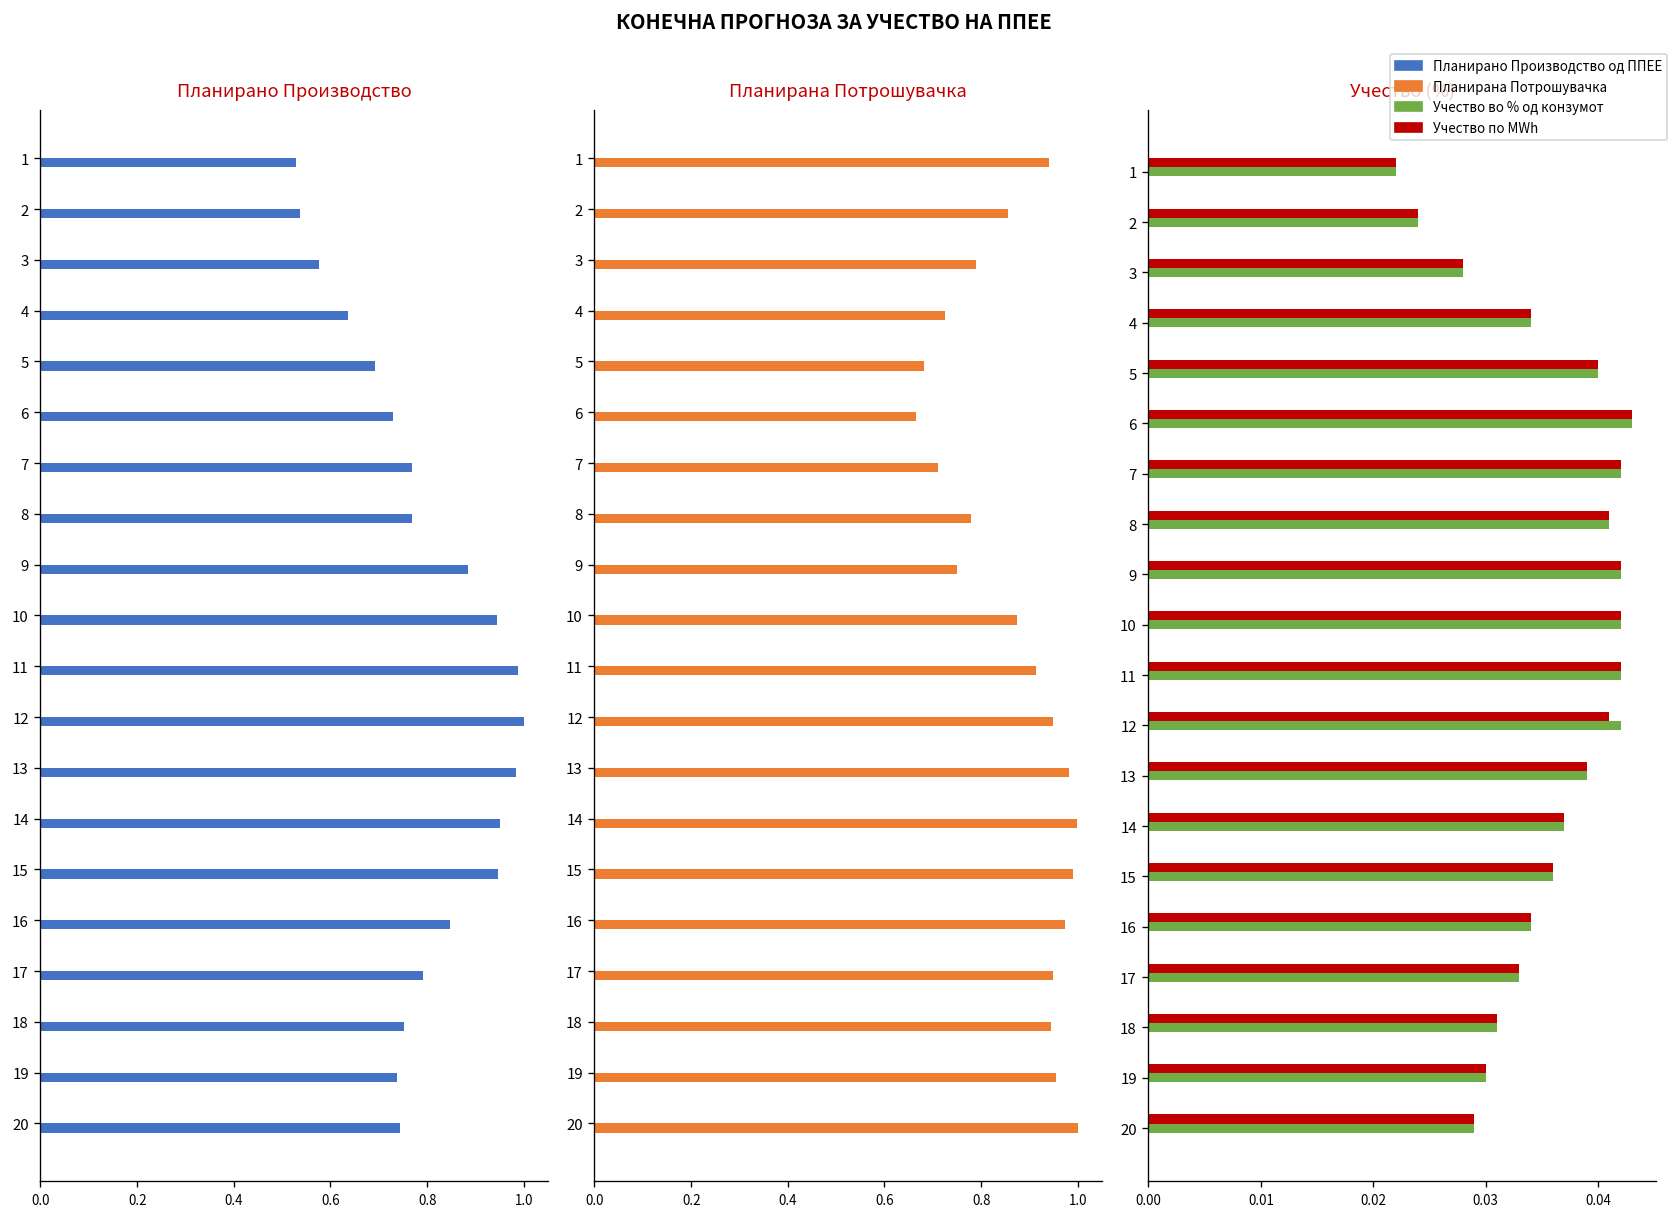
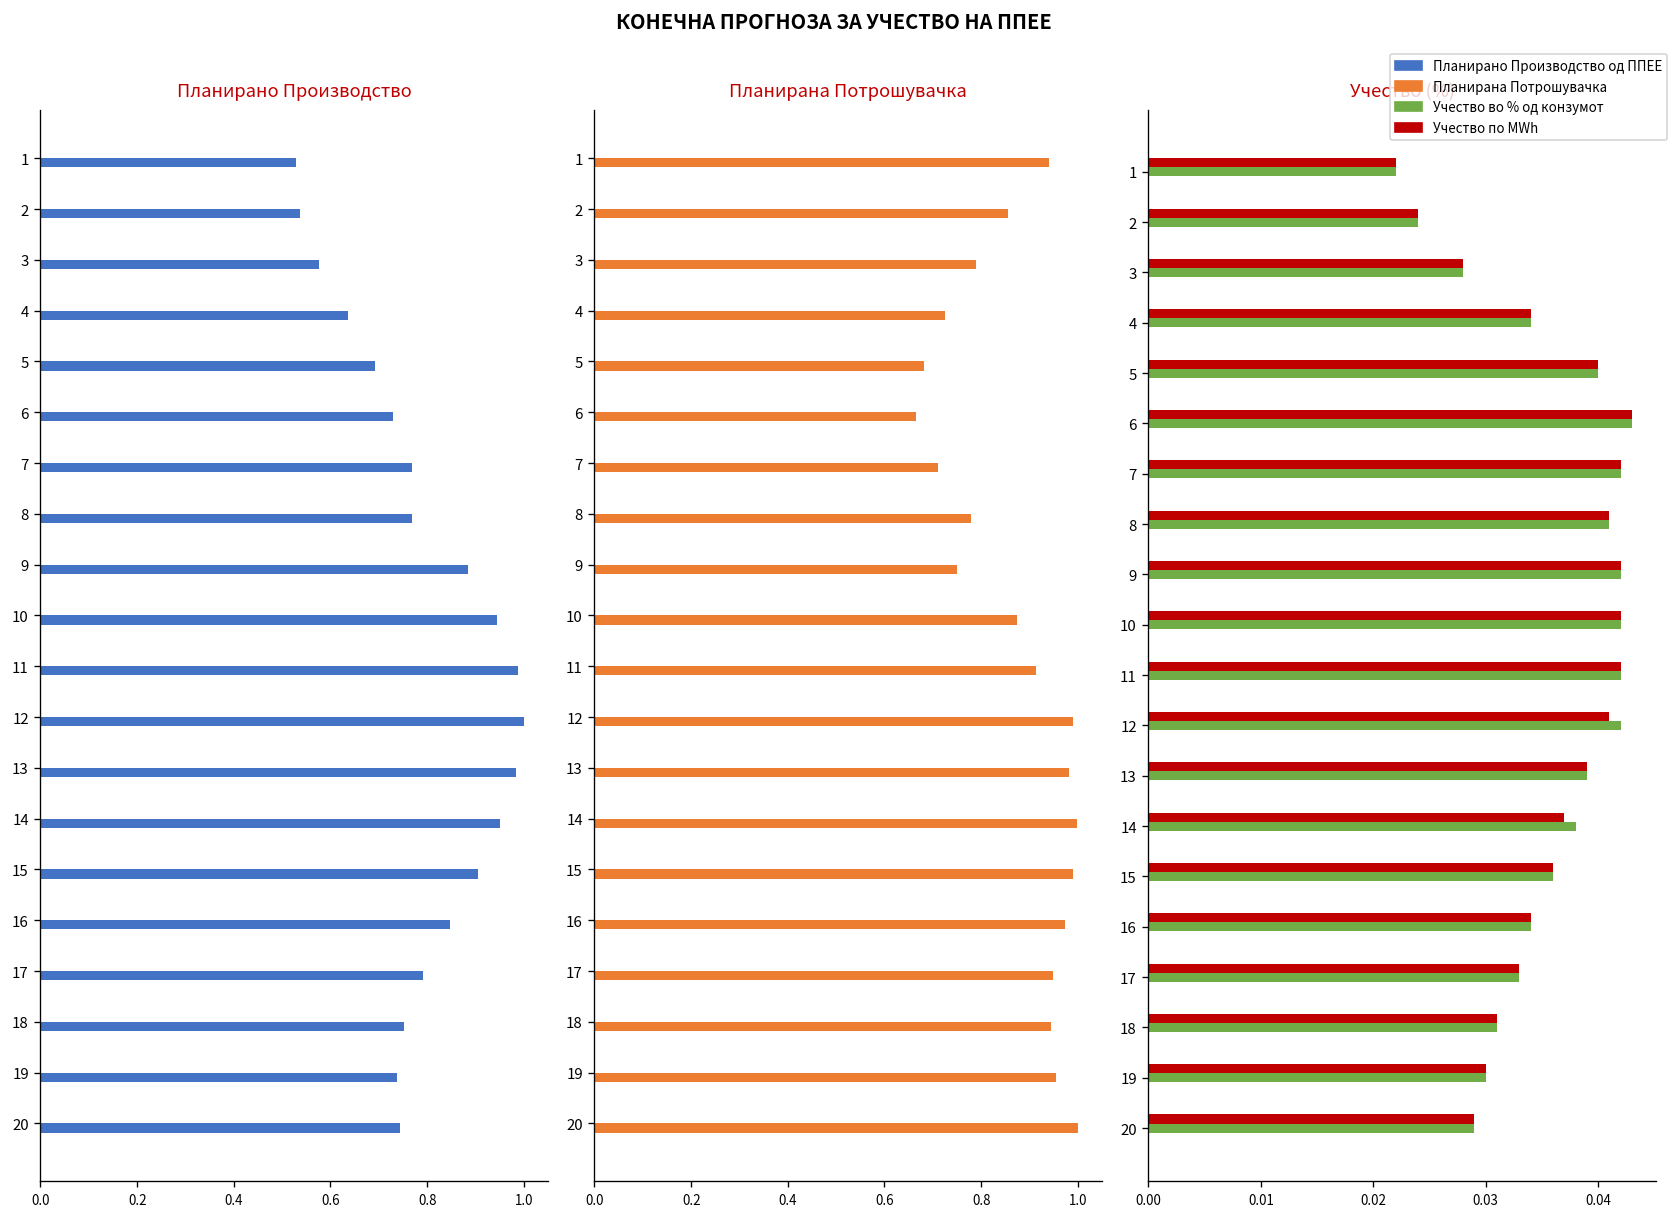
  {
    "Планирано Производство": {
      "1": 0.53,
      "2": 0.54,
      "3": 0.58,
      "4": 0.64,
      "5": 0.69,
      "6": 0.73,
      "7": 0.77,
      "8": 0.77,
      "9": 0.88,
      "10": 0.94,
      "11": 0.99,
      "12": 1.00,
      "13": 0.98,
      "14": 0.95,
-     "15": 0.95,
+     "15": 0.91,
      "16": 0.85,
      "17": 0.79,
      "18": 0.75,
      "19": 0.74,
      "20": 0.74
    },
    "Планирана Потрошувачка": {
      "1": 0.94,
      "2": 0.86,
      "3": 0.79,
      "4": 0.73,
      "5": 0.68,
      "6": 0.67,
      "7": 0.71,
      "8": 0.78,
      "9": 0.75,
      "10": 0.87,
      "11": 0.91,
-     "12": 0.95,
+     "12": 0.99,
      "13": 0.98,
      "14": 1.00,
      "15": 0.99,
      "16": 0.97,
      "17": 0.95,
      "18": 0.95,
      "19": 0.96,
      "20": 1.00
    },
    "Учество (%)": {
      "Учество во % од конзумот": {
        "1": 0.022,
        "2": 0.024,
        "3": 0.028,
        "4": 0.034,
        "5": 0.040,
        "6": 0.043,
        "7": 0.042,
        "8": 0.041,
        "9": 0.042,
        "10": 0.042,
        "11": 0.042,
        "12": 0.042,
        "13": 0.039,
-       "14": 0.037,
+       "14": 0.038,
        "15": 0.036,
        "16": 0.034,
        "17": 0.033,
        "18": 0.031,
        "19": 0.030,
        "20": 0.029
      },
      "Учество по MWh": {
        "1": 0.022,
        "2": 0.024,
        "3": 0.028,
        "4": 0.034,
        "5": 0.040,
        "6": 0.043,
        "7": 0.042,
        "8": 0.041,
        "9": 0.042,
        "10": 0.042,
        "11": 0.042,
        "12": 0.041,
        "13": 0.039,
        "14": 0.037,
        "15": 0.036,
        "16": 0.034,
        "17": 0.033,
        "18": 0.031,
        "19": 0.030,
        "20": 0.029
      }
    }
  }
